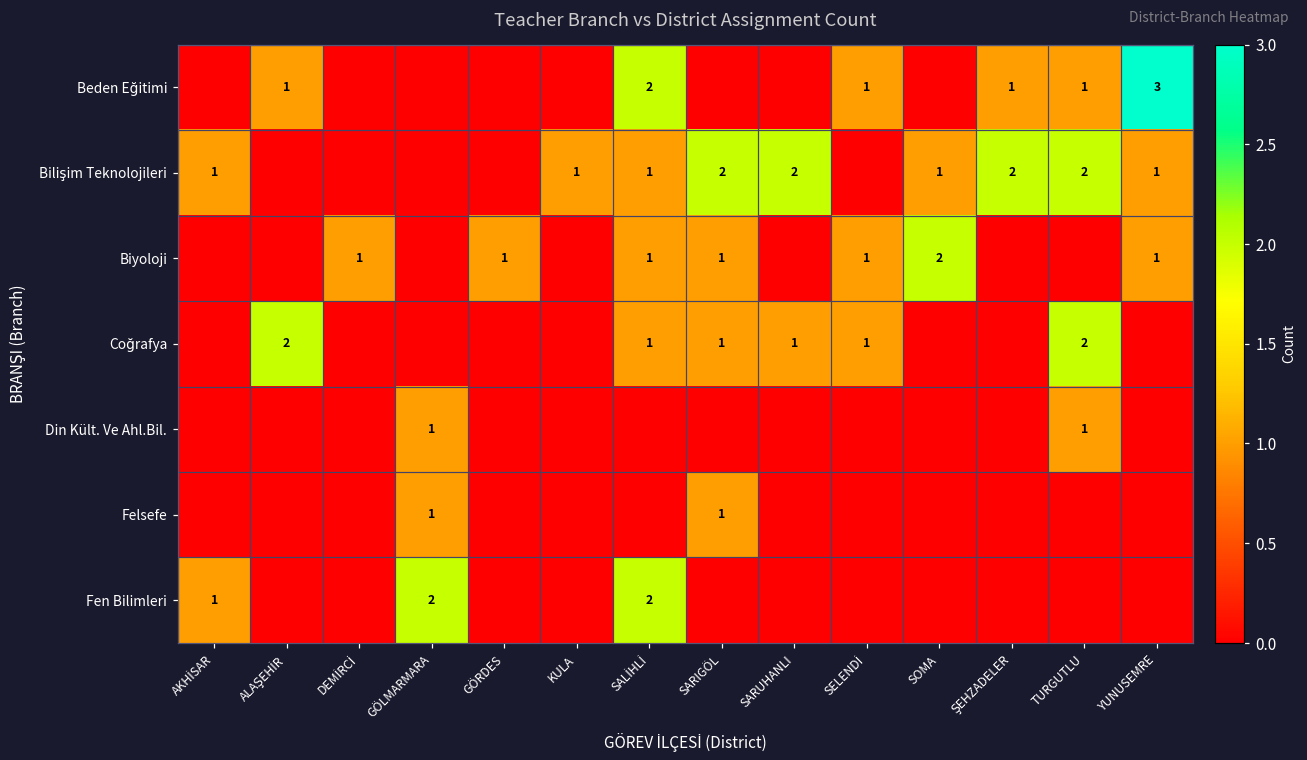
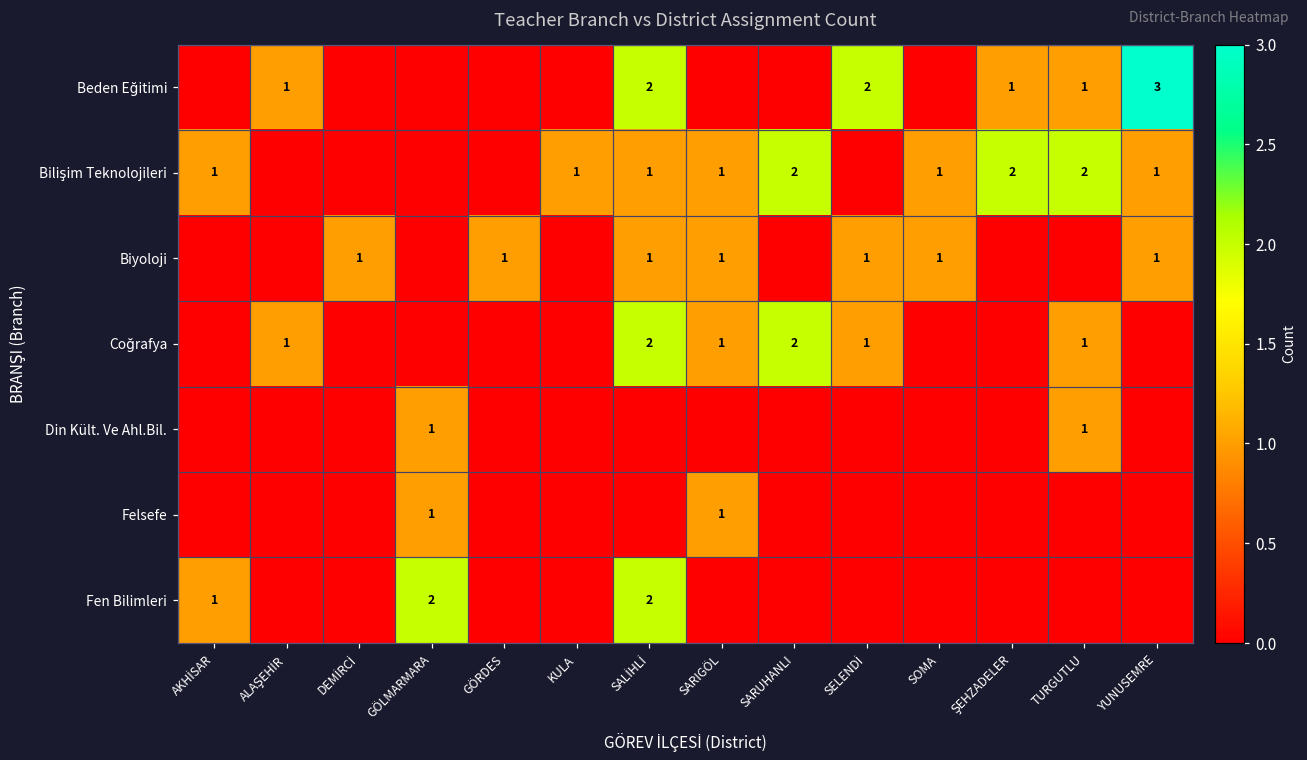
  {
    "Beden Eğitimi": {
      "ALAŞEHİR": 1,
      "SALİHLİ": 2,
-     "SELENDİ": 1,
+     "SELENDİ": 2,
      "ŞEHZADELER": 1,
      "TURGUTLU": 1,
      "YUNUSEMRE": 3
    },
    "Bilişim Teknolojileri": {
      "AKHİSAR": 1,
      "KULA": 1,
      "SALİHLİ": 1,
-     "SARIGÖL": 2,
+     "SARIGÖL": 1,
      "SARUHANLI": 2,
      "SOMA": 1,
      "ŞEHZADELER": 2,
      "TURGUTLU": 2,
      "YUNUSEMRE": 1
    },
    "Biyoloji": {
      "DEMİRCİ": 1,
      "GÖRDES": 1,
      "SALİHLİ": 1,
      "SARIGÖL": 1,
      "SELENDİ": 1,
-     "SOMA": 2,
+     "SOMA": 1,
      "YUNUSEMRE": 1
    },
    "Coğrafya": {
-     "ALAŞEHİR": 2,
-     "SALİHLİ": 1,
+     "ALAŞEHİR": 1,
+     "SALİHLİ": 2,
      "SARIGÖL": 1,
-     "SARUHANLI": 1,
+     "SARUHANLI": 2,
      "SELENDİ": 1,
-     "TURGUTLU": 2
+     "TURGUTLU": 1
    },
    "Din Kült. Ve Ahl.Bil.": {
      "GÖLMARMARA": 1,
      "TURGUTLU": 1
    },
    "Felsefe": {
      "GÖLMARMARA": 1,
      "SARIGÖL": 1
    },
    "Fen Bilimleri": {
      "AKHİSAR": 1,
      "GÖLMARMARA": 2,
      "SALİHLİ": 2
    }
  }
